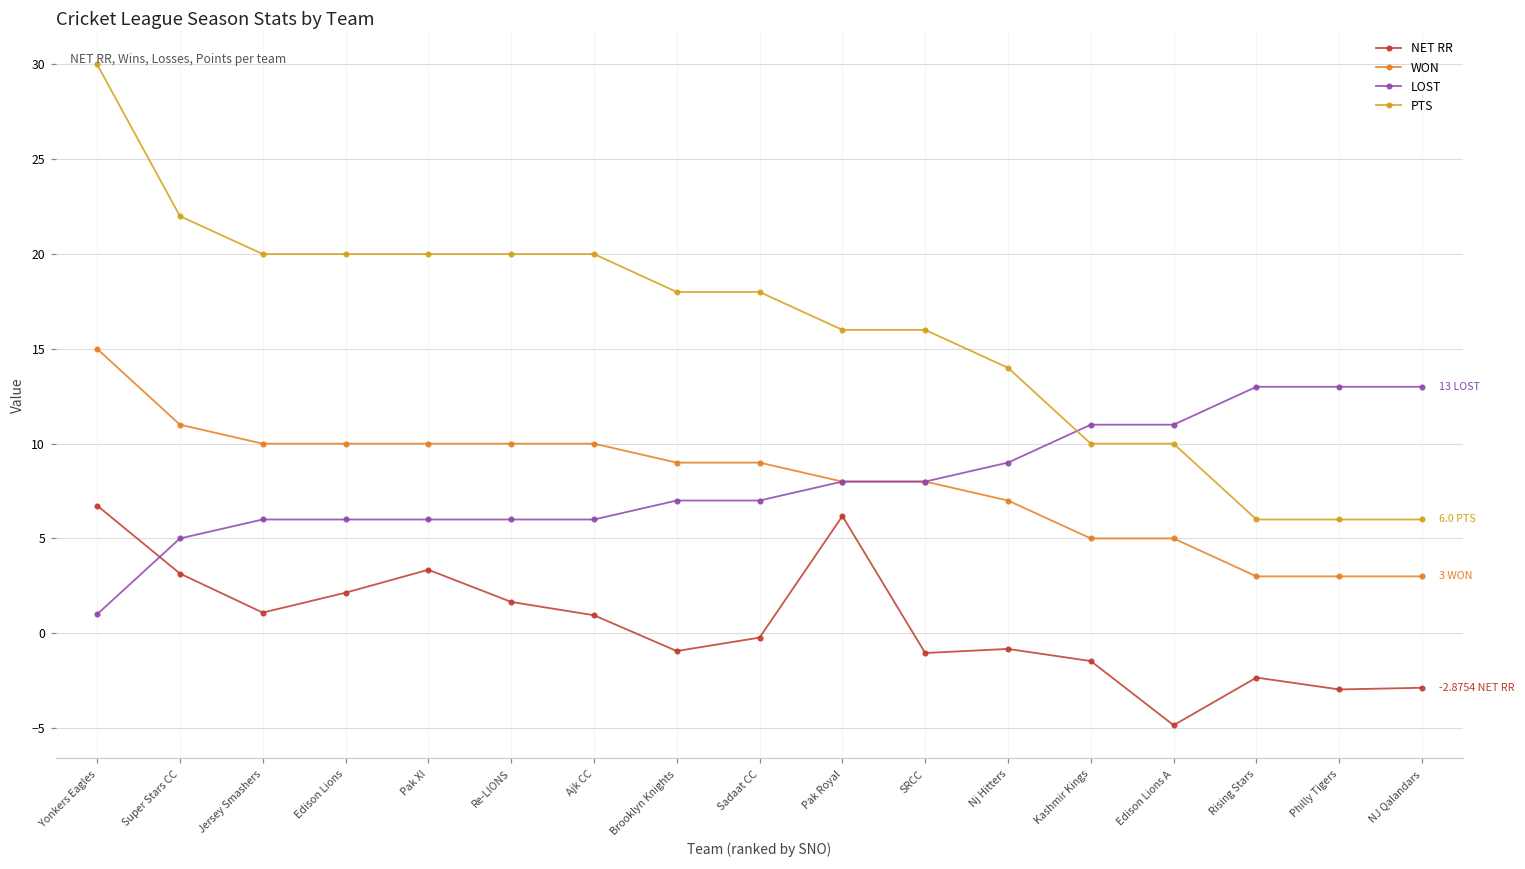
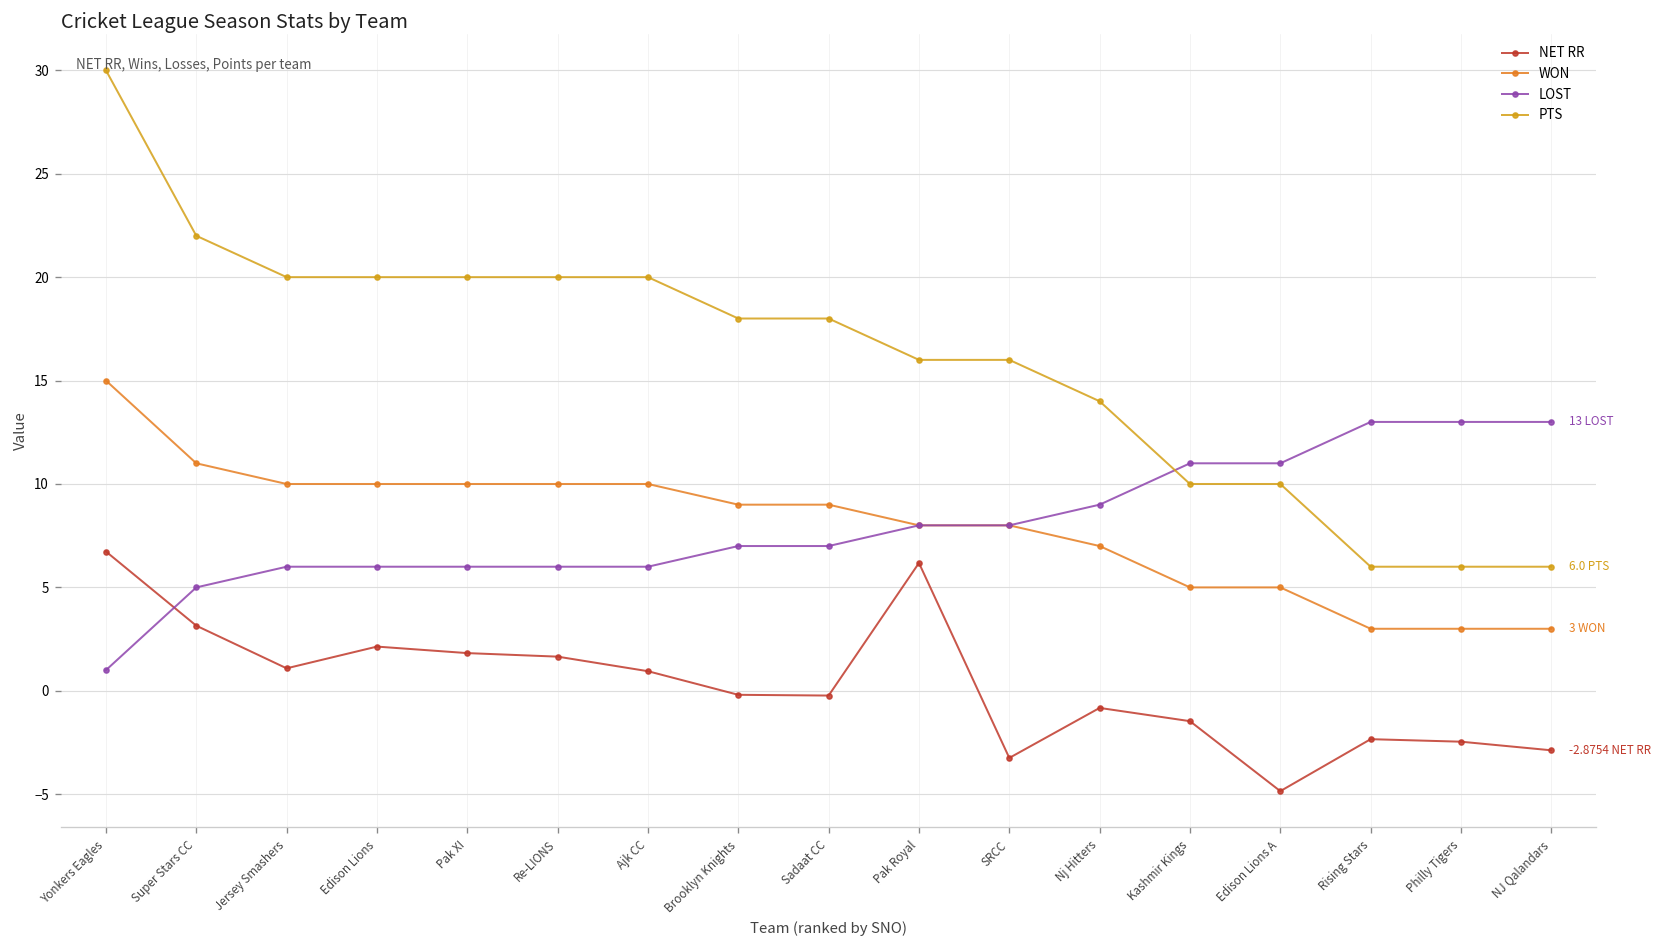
  {
    "NET RR": {
      "Yonkers Eagles": 6.7,
      "Super Stars CC": 3.1,
      "Jersey Smashers": 1.1,
      "Edison Lions": 2.1,
-     "Pak XI": 3.3,
+     "Pak XI": 1.8,
      "Re-LIONS": 1.7,
      "Ajk CC": 0.9,
-     "Brooklyn Knights": -0.9,
+     "Brooklyn Knights": -0.2,
      "Sadaat CC": -0.2,
      "Pak Royal": 6.2,
-     "SRCC": -1.0,
+     "SRCC": -3.2,
      "Nj Hitters": -0.8,
      "Kashmir Kings": -1.5,
      "Edison Lions A": -4.9,
      "Rising Stars": -2.3,
-     "Philly Tigers": -3.0
+     "Philly Tigers": -2.5
    },
    "LOST": {
      "NJ Qalandars": 13
    }
  }
